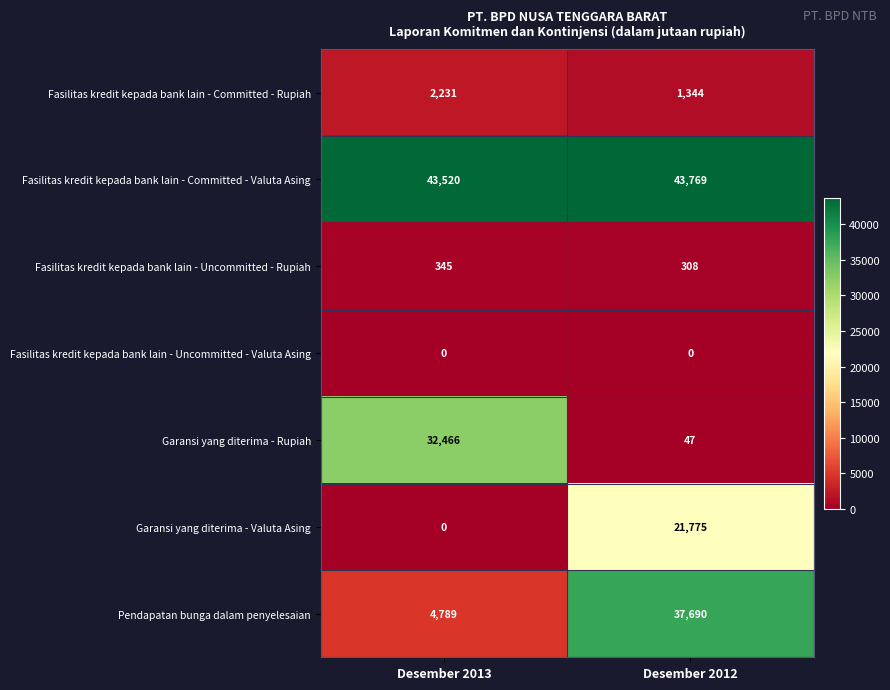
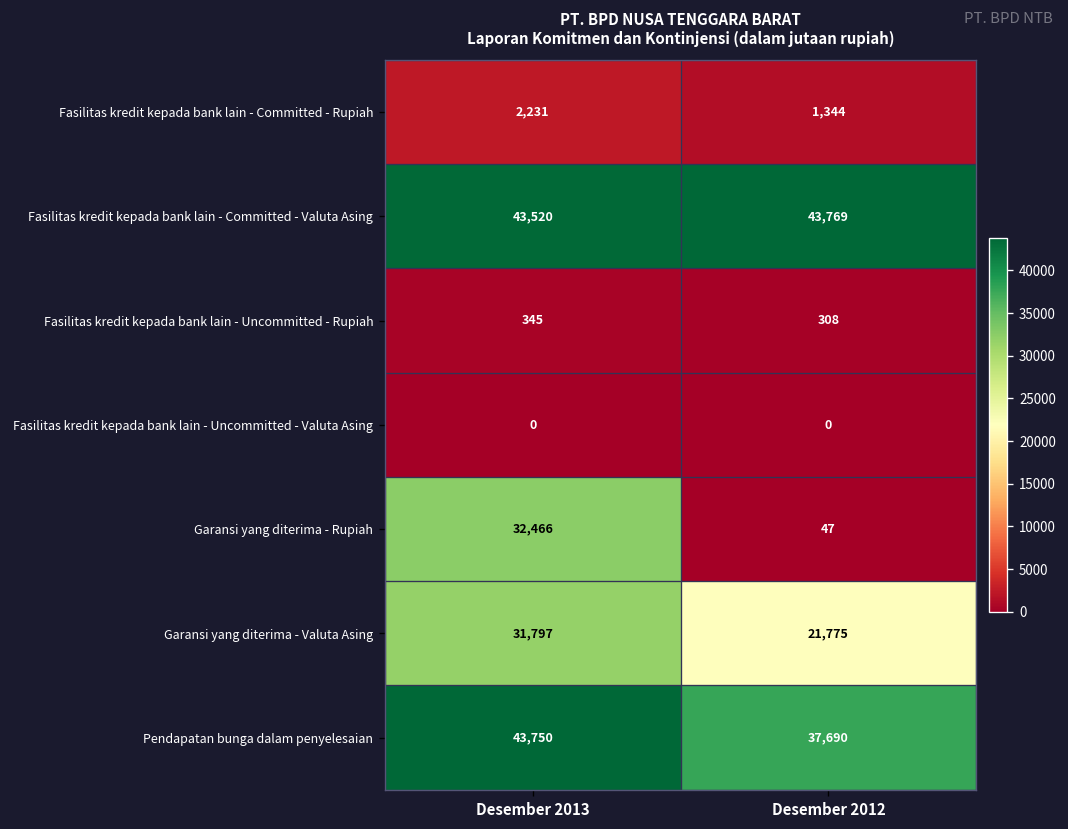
  {
    "Fasilitas kredit kepada bank lain - Committed - Rupiah": {
      "Desember 2013": "2,231",
      "Desember 2012": "1,344"
    },
    "Fasilitas kredit kepada bank lain - Committed - Valuta Asing": {
      "Desember 2013": "43,520",
      "Desember 2012": "43,769"
    },
    "Fasilitas kredit kepada bank lain - Uncommitted - Rupiah": {
      "Desember 2013": "345",
      "Desember 2012": "308"
    },
    "Fasilitas kredit kepada bank lain - Uncommitted - Valuta Asing": {
      "Desember 2013": "0",
      "Desember 2012": "0"
    },
    "Garansi yang diterima - Rupiah": {
      "Desember 2013": "32,466",
      "Desember 2012": "47"
    },
    "Garansi yang diterima - Valuta Asing": {
-     "Desember 2013": "0",
+     "Desember 2013": "31,797",
      "Desember 2012": "21,775"
    },
    "Pendapatan bunga dalam penyelesaian": {
-     "Desember 2013": "4,789",
+     "Desember 2013": "43,750",
      "Desember 2012": "37,690"
    }
  }
